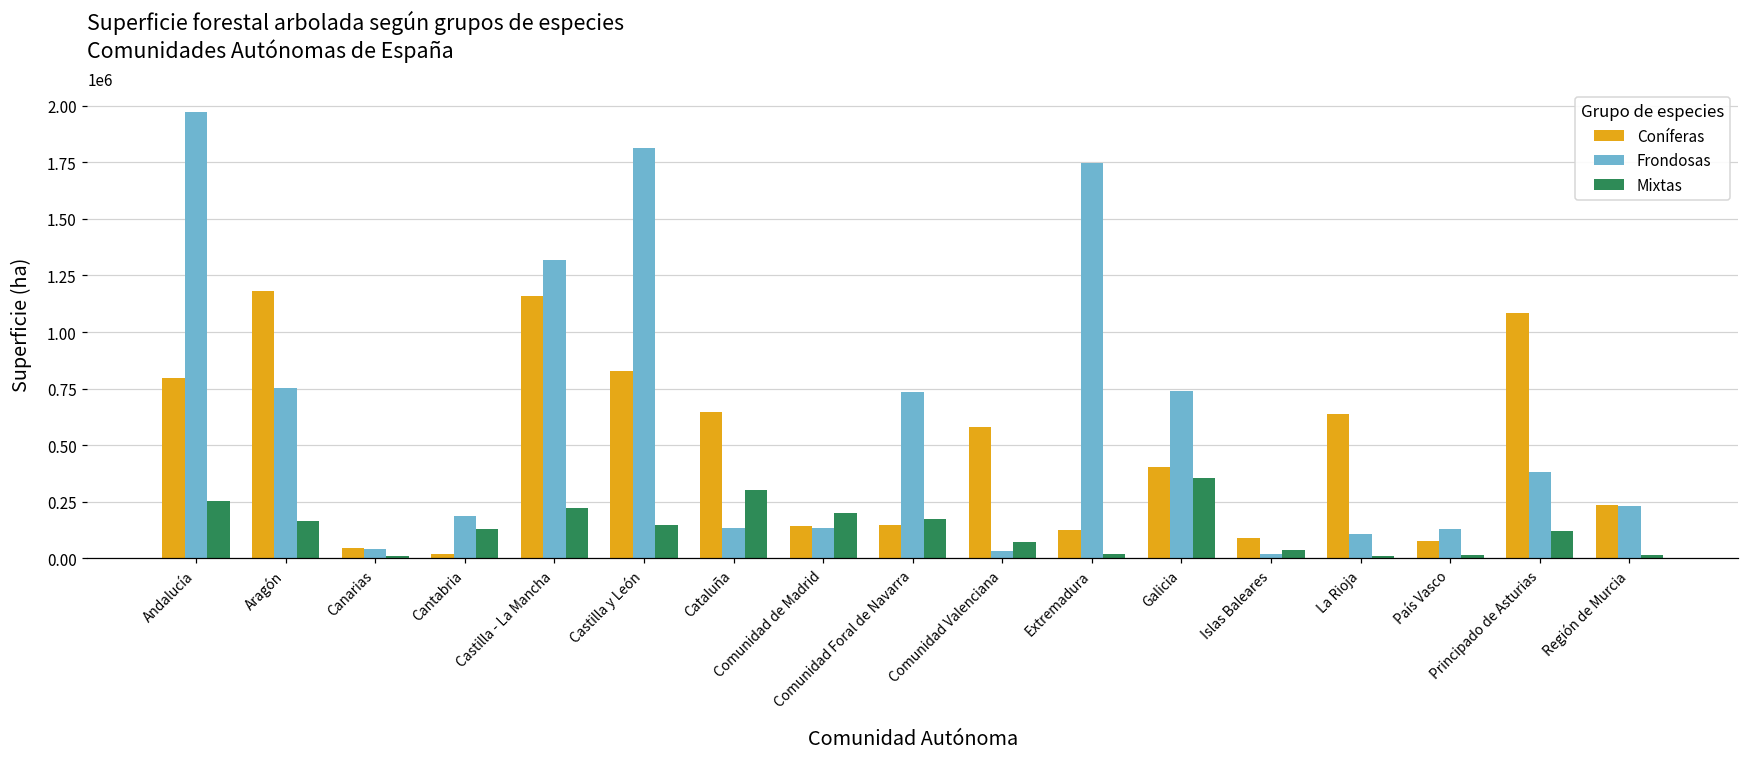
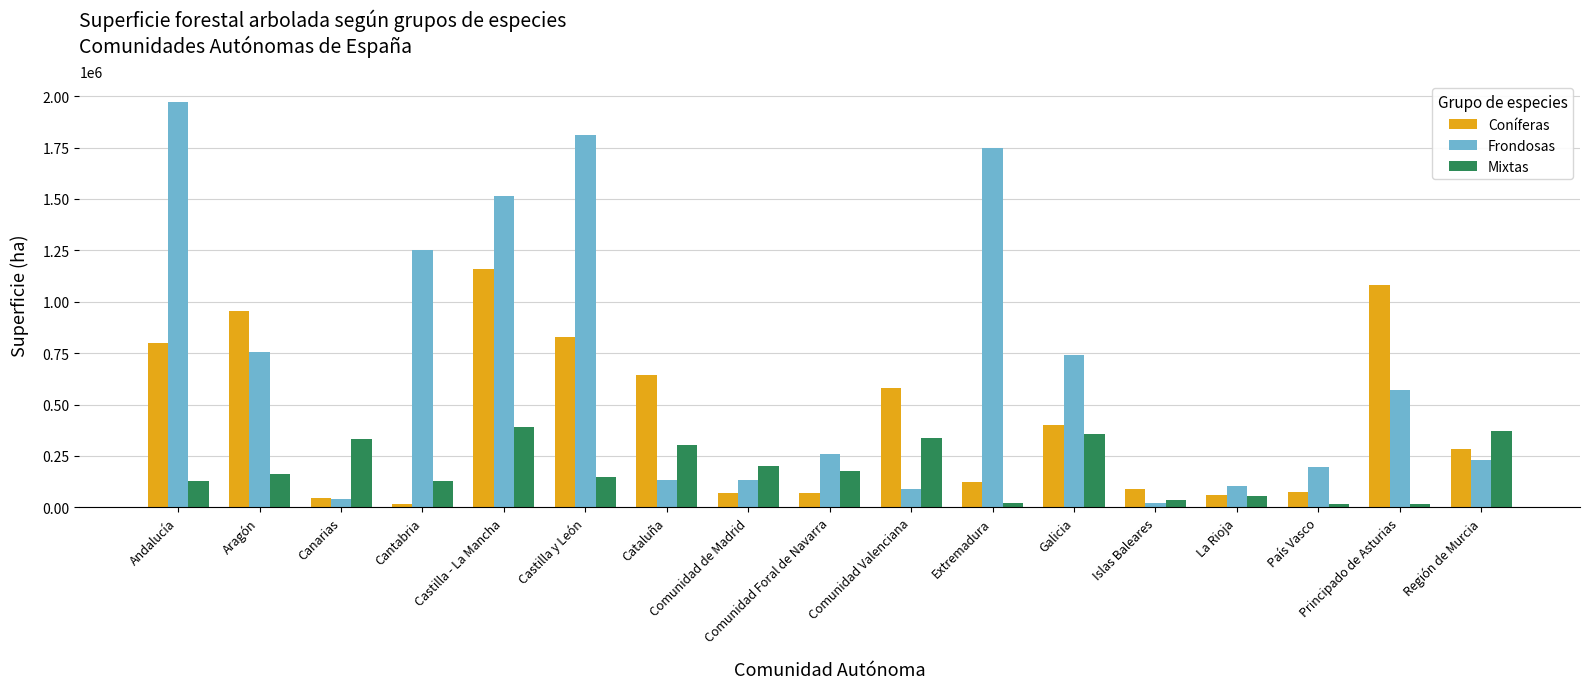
  {
    "Coníferas": {
      "Andalucía": 800000,
-     "Aragón": 1180000,
+     "Aragón": 950000,
      "Canarias": 40000,
      "Cantabria": 20000,
      "Castilla - La Mancha": 1160000,
      "Castilla y León": 830000,
      "Cataluña": 650000,
-     "Comunidad de Madrid": 140000,
-     "Comunidad Foral de Navarra": 150000,
+     "Comunidad de Madrid": 70000,
+     "Comunidad Foral de Navarra": 70000,
      "Comunidad Valenciana": 580000,
      "Extremadura": 120000,
      "Galicia": 400000,
      "Islas Baleares": 90000,
-     "La Rioja": 640000,
+     "La Rioja": 60000,
      "País Vasco": 80000,
      "Principado de Asturias": 1080000,
-     "Región de Murcia": 240000
+     "Región de Murcia": 280000
    },
    "Frondosas": {
      "Andalucía": 1970000,
      "Aragón": 750000,
      "Canarias": 40000,
-     "Cantabria": 190000,
-     "Castilla - La Mancha": 1320000,
+     "Cantabria": 1250000,
+     "Castilla - La Mancha": 1510000,
      "Castilla y León": 1810000,
      "Cataluña": 130000,
      "Comunidad de Madrid": 130000,
-     "Comunidad Foral de Navarra": 730000,
-     "Comunidad Valenciana": 30000,
+     "Comunidad Foral de Navarra": 260000,
+     "Comunidad Valenciana": 90000,
      "Extremadura": 1750000,
      "Galicia": 740000,
      "Islas Baleares": 20000,
      "La Rioja": 100000,
-     "País Vasco": 130000,
-     "Principado de Asturias": 380000,
+     "País Vasco": 200000,
+     "Principado de Asturias": 570000,
      "Región de Murcia": 230000
    },
    "Mixtas": {
-     "Andalucía": 250000,
+     "Andalucía": 130000,
      "Aragón": 160000,
-     "Canarias": 10000,
+     "Canarias": 330000,
      "Cantabria": 130000,
-     "Castilla - La Mancha": 220000,
+     "Castilla - La Mancha": 390000,
      "Castilla y León": 150000,
      "Cataluña": 300000,
      "Comunidad de Madrid": 200000,
      "Comunidad Foral de Navarra": 170000,
-     "Comunidad Valenciana": 70000,
+     "Comunidad Valenciana": 340000,
      "Extremadura": 20000,
      "Galicia": 360000,
      "Islas Baleares": 40000,
-     "La Rioja": 10000,
+     "La Rioja": 50000,
      "País Vasco": 10000,
-     "Principado de Asturias": 120000,
-     "Región de Murcia": 10000
+     "Principado de Asturias": 20000,
+     "Región de Murcia": 370000
    }
  }
